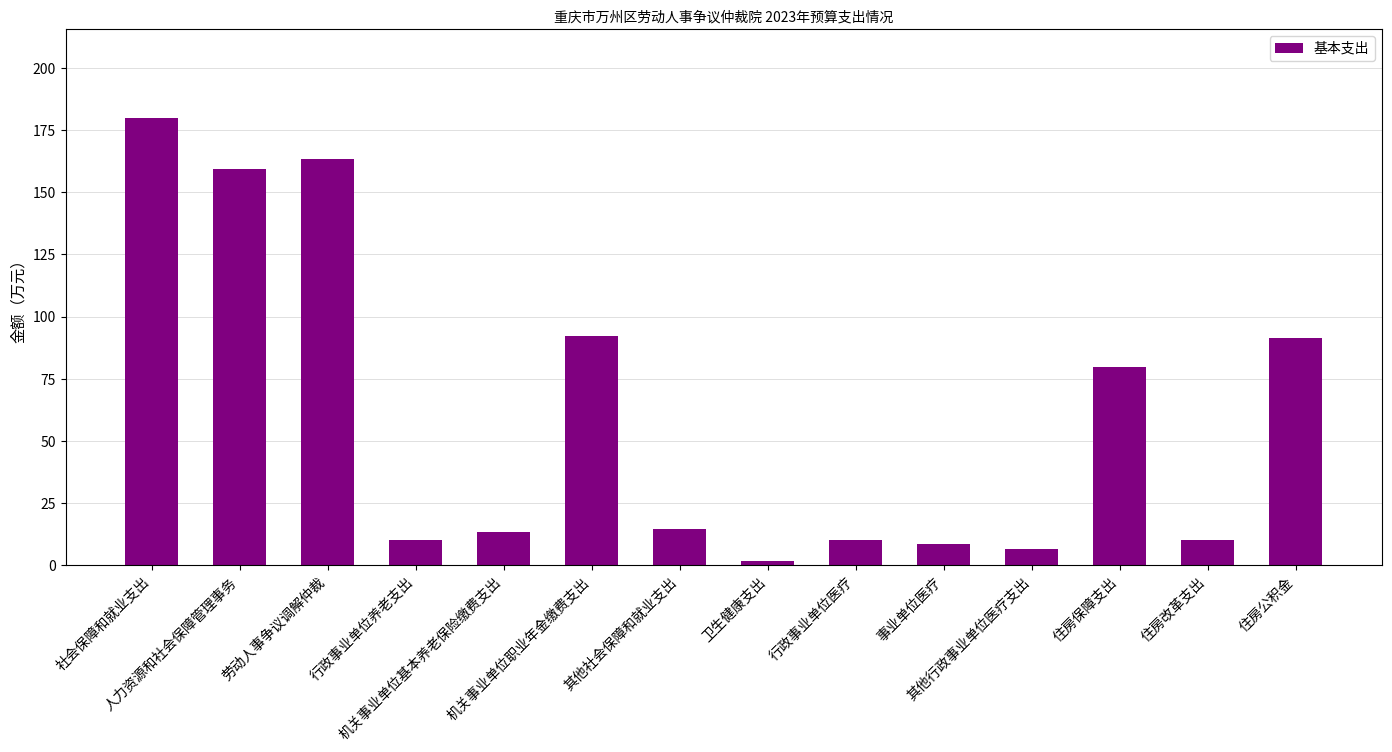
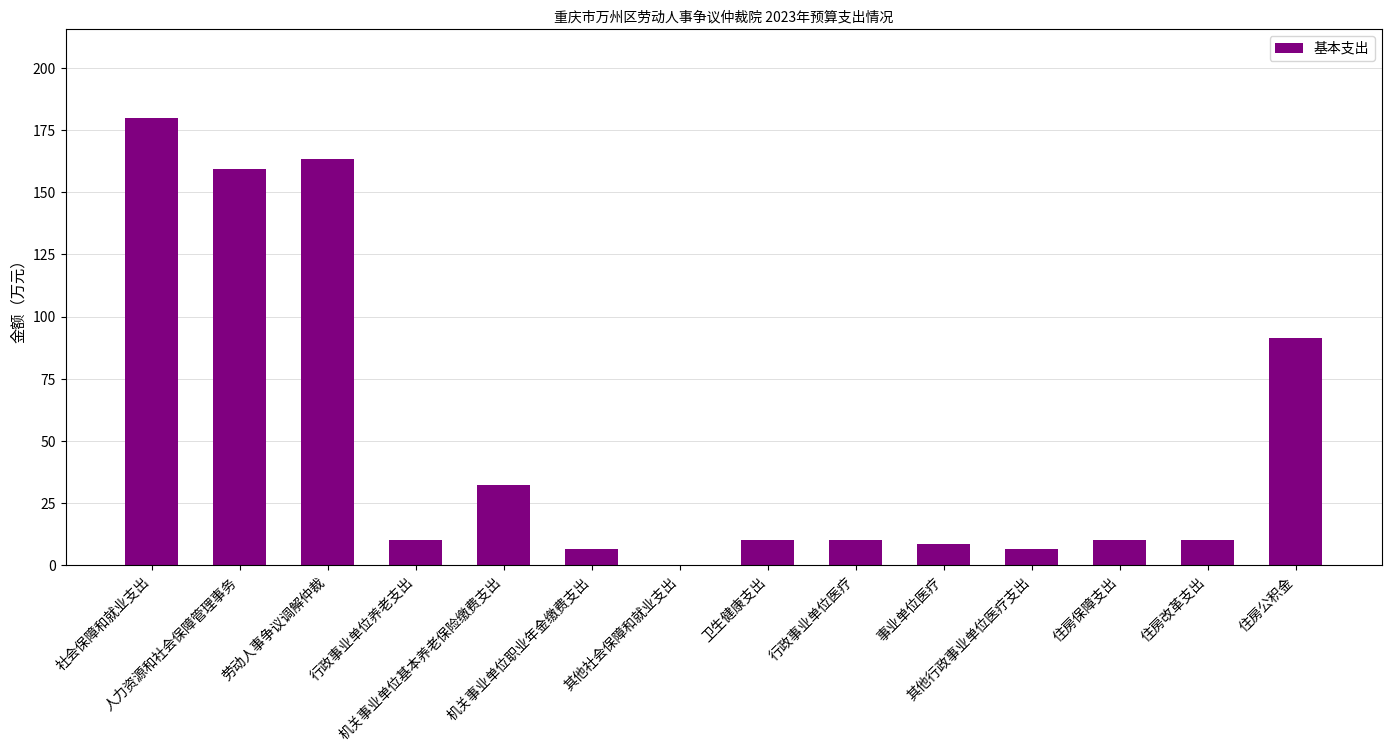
  {
    "社会保障和就业支出": 180,
    "人力资源和社会保障管理事务": 159,
    "劳动人事争议调解仲裁": 163,
    "行政事业单位养老支出": 10,
-   "机关事业单位基本养老保险缴费支出": 13,
-   "机关事业单位职业年金缴费支出": 92,
-   "其他社会保障和就业支出": 15,
-   "卫生健康支出": 2,
+   "机关事业单位基本养老保险缴费支出": 32,
+   "机关事业单位职业年金缴费支出": 7,
+   "其他社会保障和就业支出": 0,
+   "卫生健康支出": 10,
    "行政事业单位医疗": 10,
    "事业单位医疗": 8,
    "其他行政事业单位医疗支出": 7,
-   "住房保障支出": 80,
+   "住房保障支出": 10,
    "住房改革支出": 10,
    "住房公积金": 91
  }
